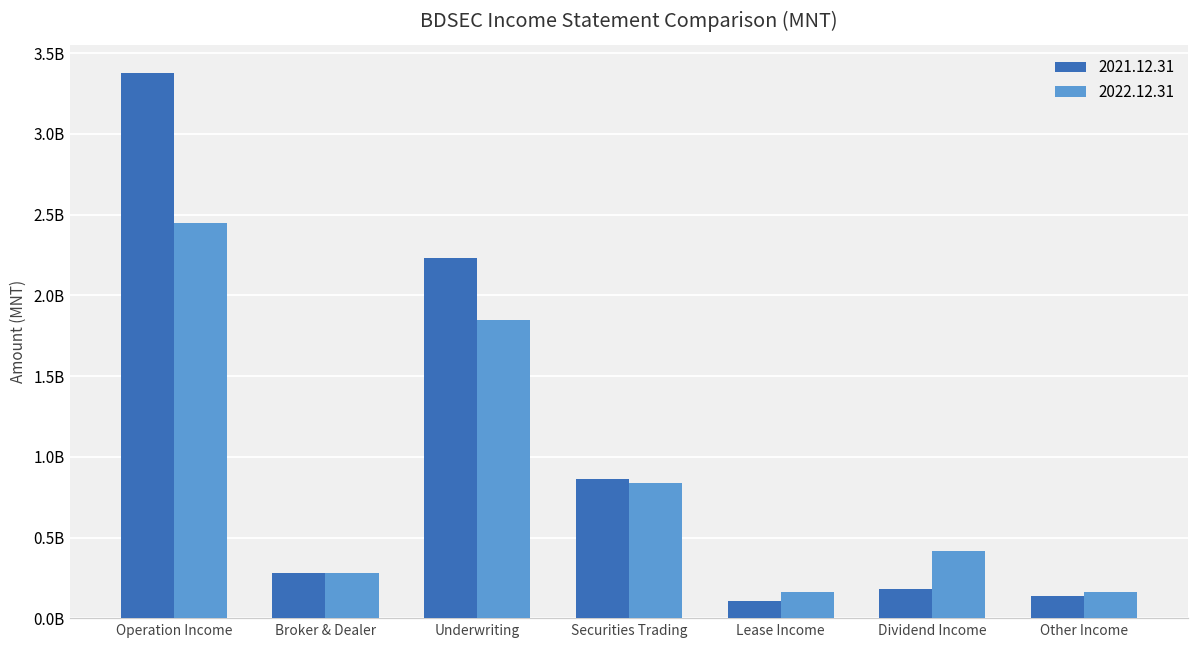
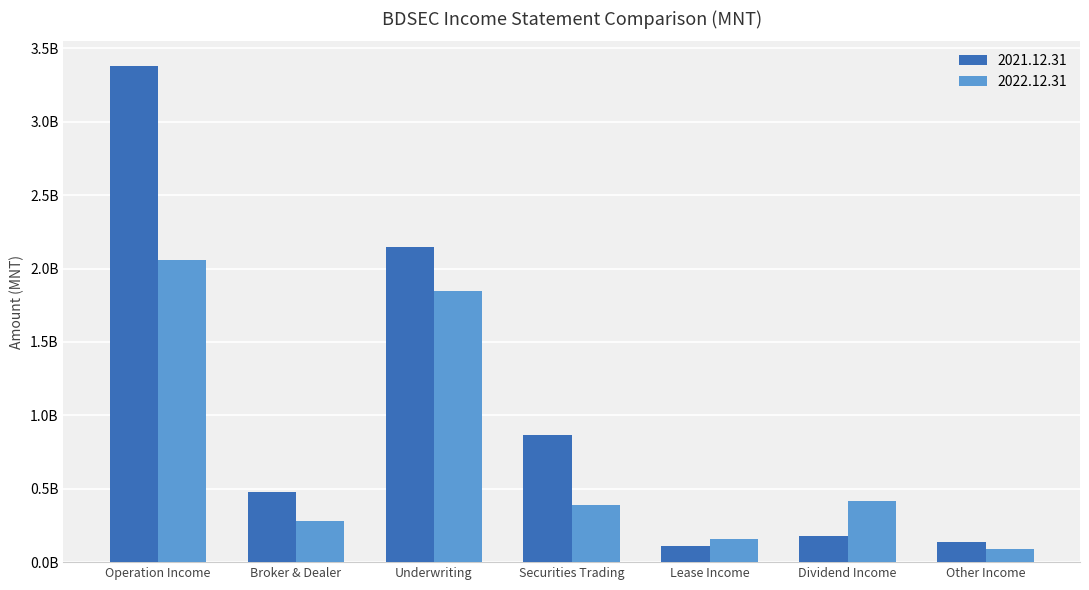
  {
    "2021.12.31": {
      "Operation Income": 3380000000,
-     "Broker & Dealer": 280000000,
-     "Underwriting": 2230000000,
+     "Broker & Dealer": 470000000,
+     "Underwriting": 2150000000,
      "Securities Trading": 860000000,
      "Lease Income": 110000000,
      "Dividend Income": 180000000,
      "Other Income": 140000000
    },
    "2022.12.31": {
-     "Operation Income": 2450000000,
+     "Operation Income": 2060000000,
      "Broker & Dealer": 280000000,
      "Underwriting": 1840000000,
-     "Securities Trading": 840000000,
+     "Securities Trading": 390000000,
      "Lease Income": 160000000,
      "Dividend Income": 420000000,
-     "Other Income": 160000000
+     "Other Income": 90000000
    }
  }
